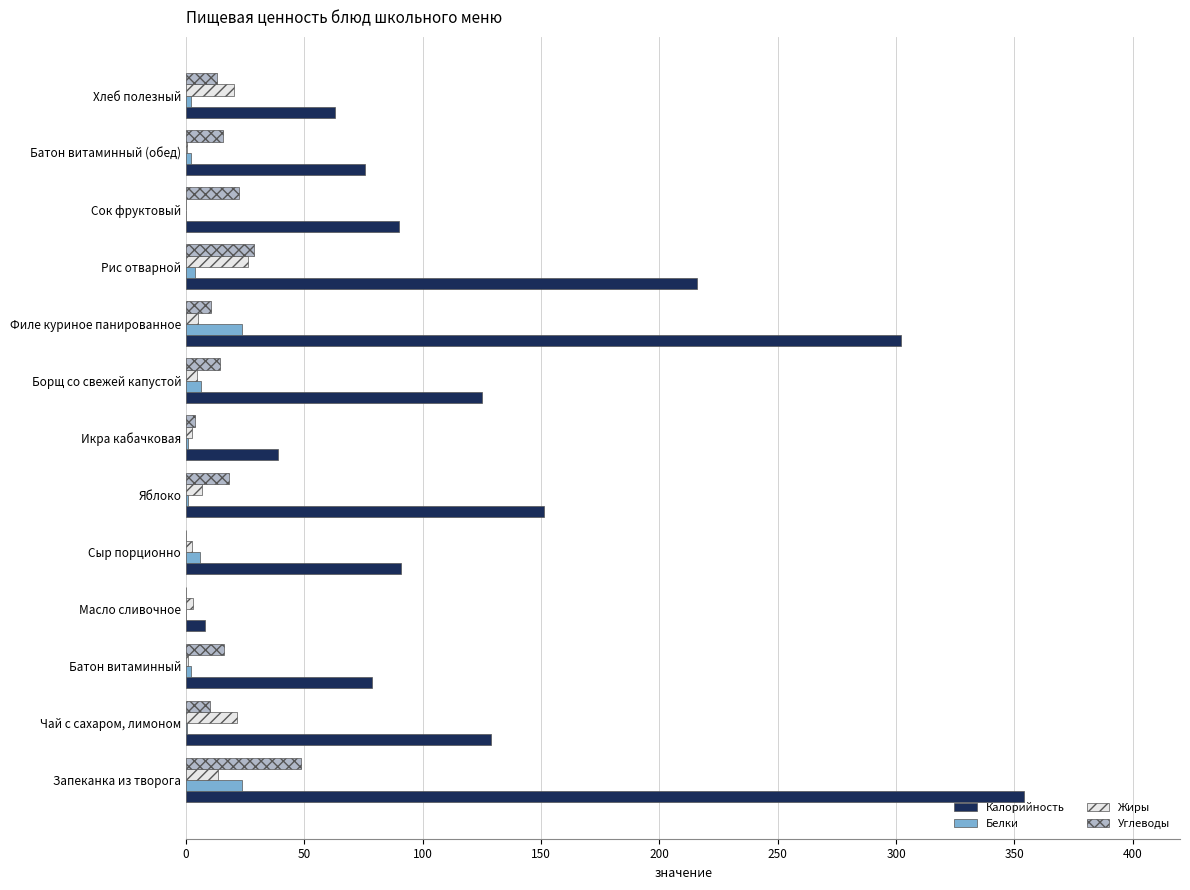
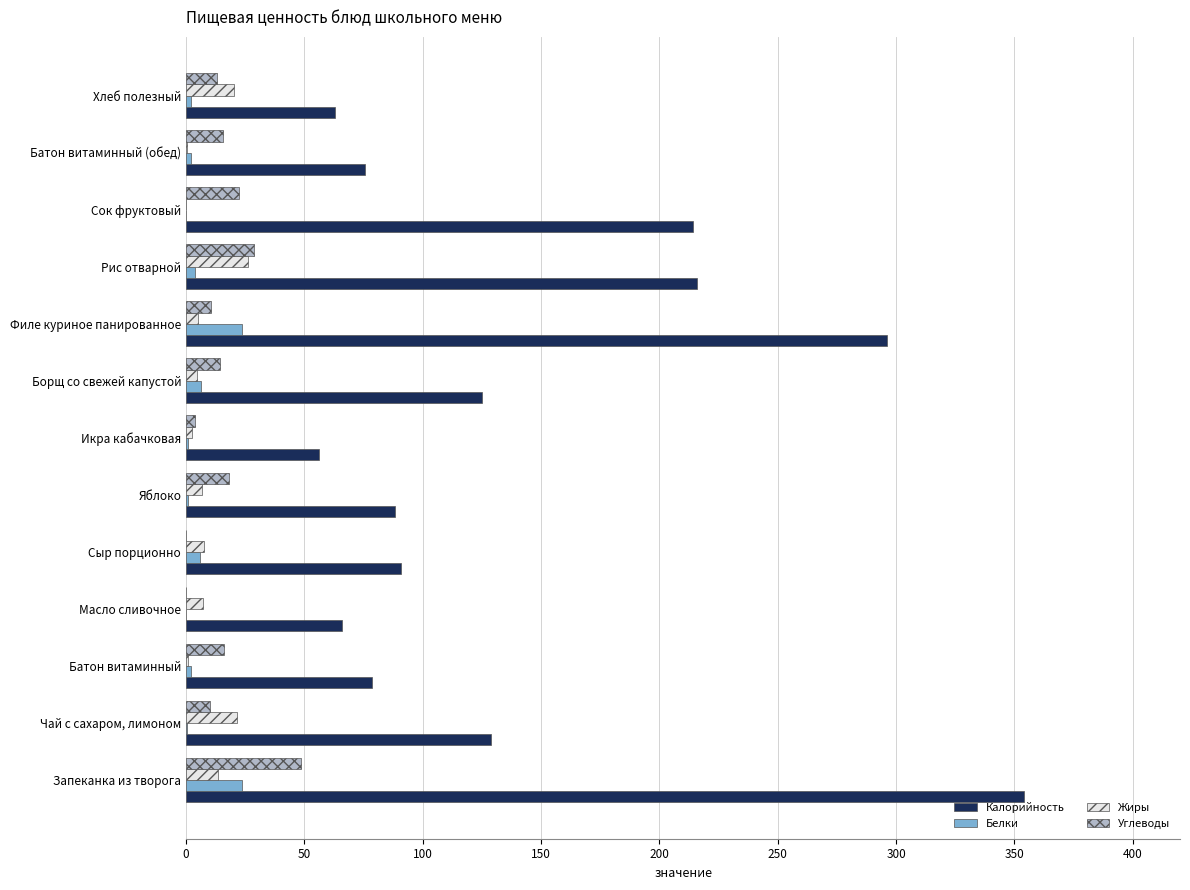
  {
    "Калорийность": {
      "Хлеб полезный": 63,
      "Батон витаминный (обед)": 76,
-     "Сок фруктовый": 90,
+     "Сок фруктовый": 214,
      "Рис отварной": 216,
-     "Филе куриное панированное": 302,
+     "Филе куриное панированное": 296,
      "Борщ со свежей капустой": 125,
-     "Икра кабачковая": 39,
-     "Яблоко": 151,
+     "Икра кабачковая": 56,
+     "Яблоко": 88,
      "Сыр порционно": 91,
-     "Масло сливочное": 8,
+     "Масло сливочное": 66,
      "Батон витаминный": 78,
      "Чай с сахаром, лимоном": 129,
      "Запеканка из творога": 354
    },
    "Жиры": {
      "Хлеб полезный": 20,
      "Сок фруктовый": 0,
      "Рис отварной": 26,
      "Филе куриное панированное": 5,
      "Борщ со свежей капустой": 5,
      "Икра кабачковая": 2,
      "Яблоко": 7,
-     "Сыр порционно": 3,
-     "Масло сливочное": 3,
+     "Сыр порционно": 8,
+     "Масло сливочное": 7,
      "Чай с сахаром, лимоном": 22,
      "Запеканка из творога": 13
    }
  }
